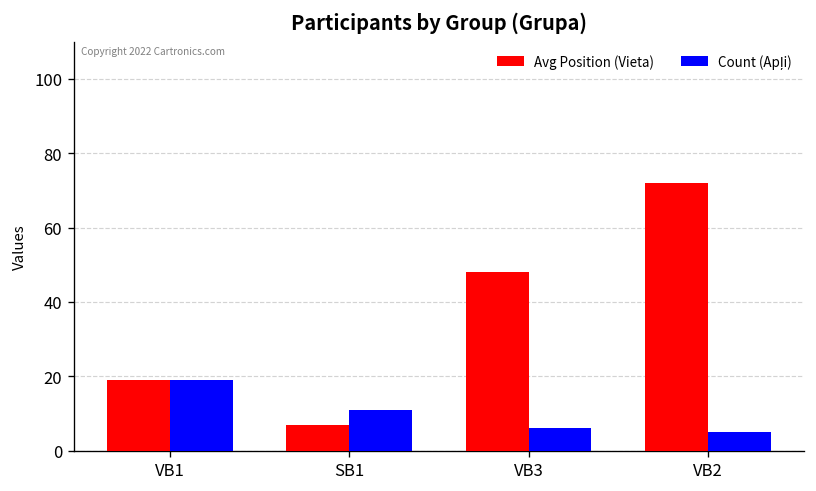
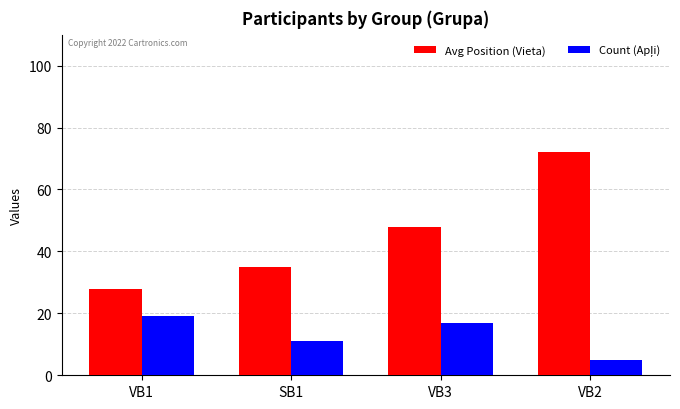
  {
    "Avg Position (Vieta)": {
-     "VB1": 19,
-     "SB1": 7,
+     "VB1": 28,
+     "SB1": 35,
      "VB3": 48,
      "VB2": 72
    },
    "Count (Apļi)": {
      "VB1": 19,
      "SB1": 11,
-     "VB3": 6,
+     "VB3": 17,
      "VB2": 5
    }
  }
